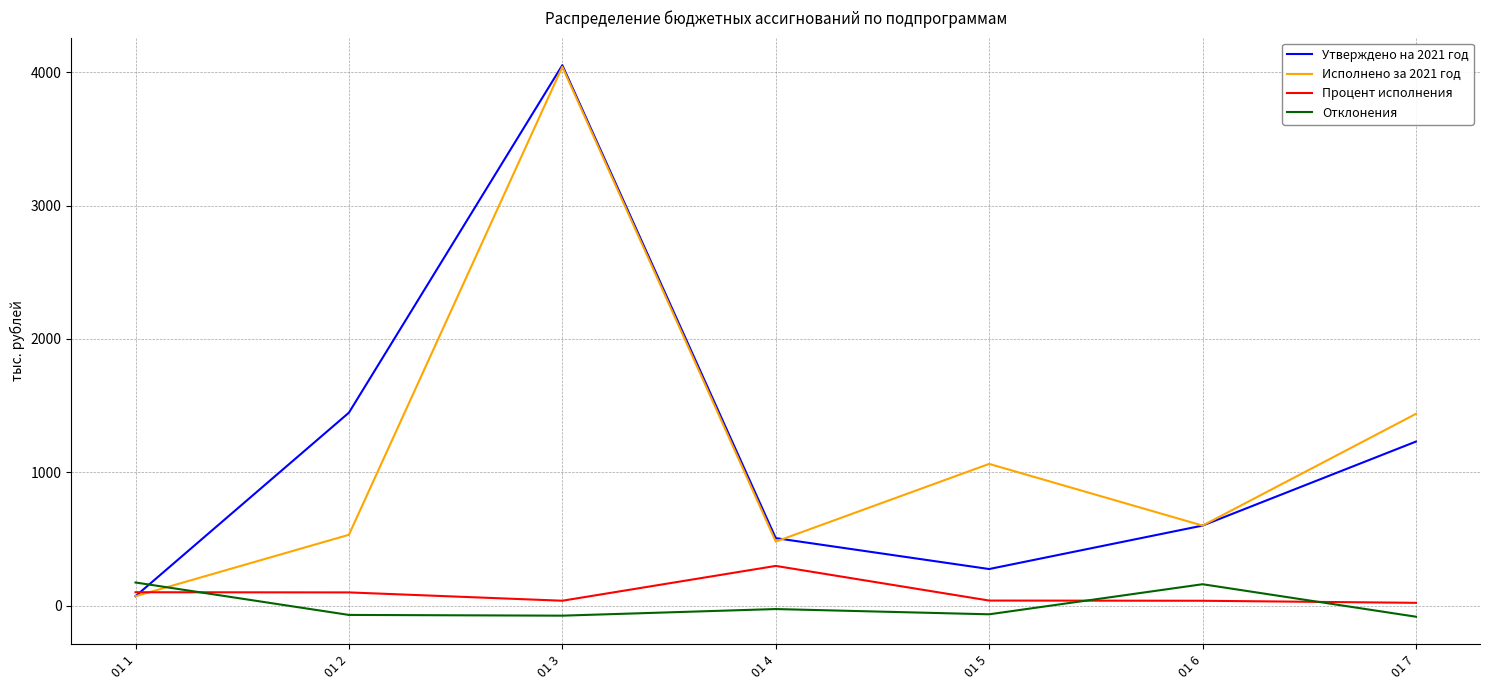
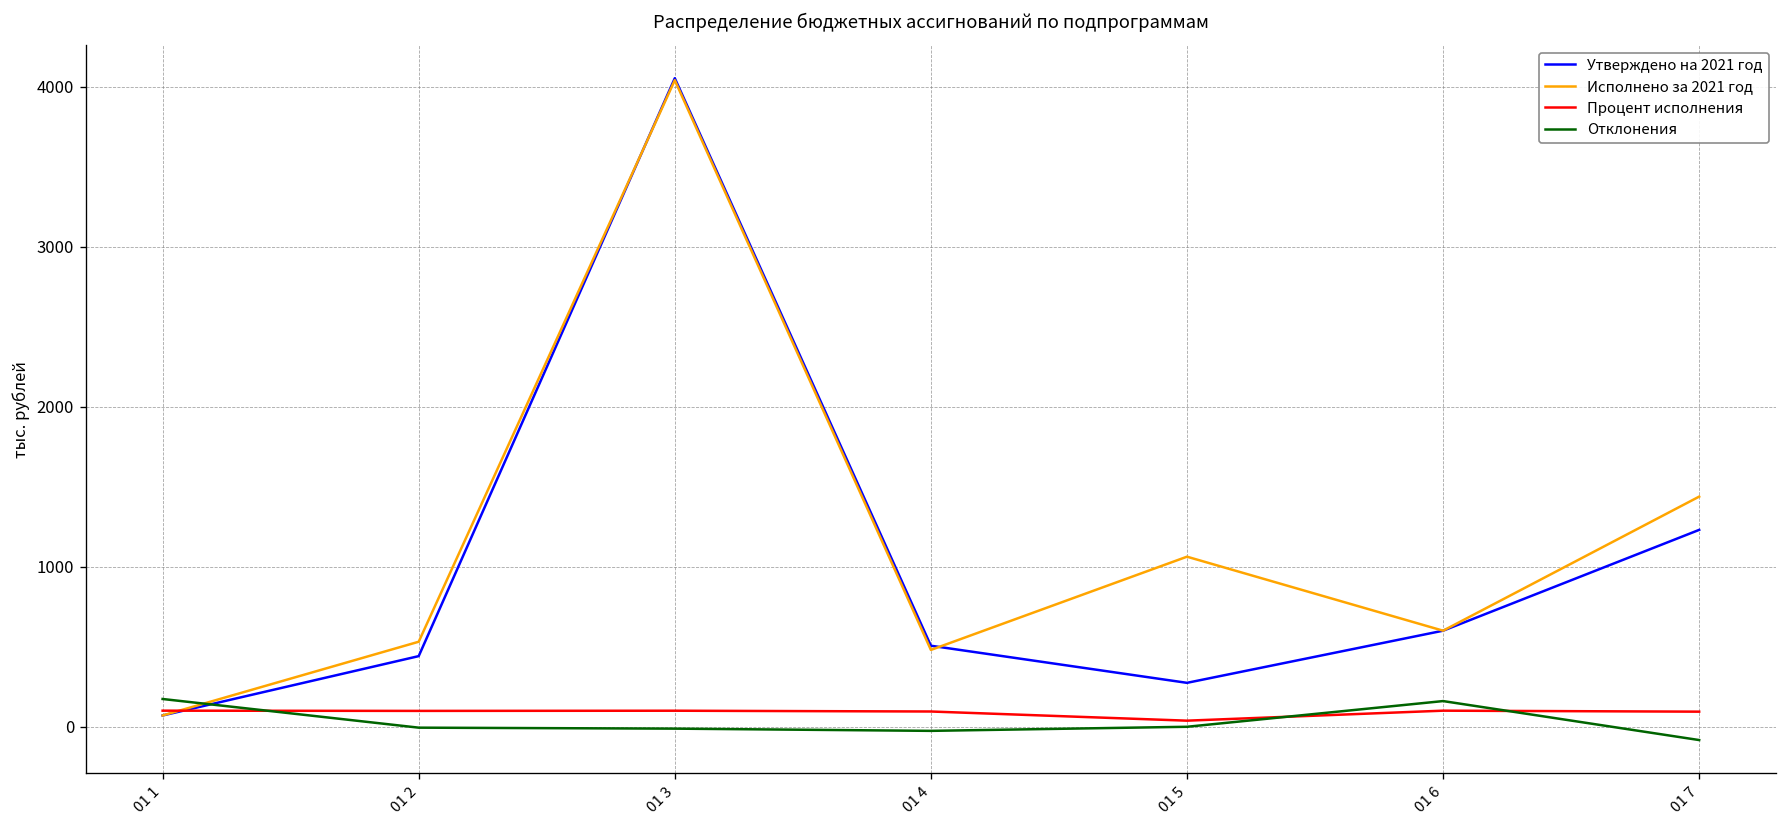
  {
    "Утверждено на 2021 год": {
-     "01 2": 1450,
+     "01 2": 440,
      "01 4": 510,
      "01 5": 270,
      "01 7": 1230
    },
    "Исполнено за 2021 год": {
      "01 2": 530,
      "01 4": 480,
      "01 5": 1060,
      "01 7": 1440
    },
    "Процент исполнения": {
      "01 1": 100,
      "01 2": 100,
-     "01 3": 40,
-     "01 4": 300,
+     "01 3": 100,
+     "01 4": 90,
      "01 5": 40,
-     "01 6": 40,
-     "01 7": 20
+     "01 6": 100,
+     "01 7": 90
    },
    "Отклонения": {
      "01 1": 170,
-     "01 2": -70,
-     "01 3": -80,
+     "01 2": -10,
+     "01 3": -10,
      "01 4": -30,
-     "01 5": -70,
+     "01 5": 0,
      "01 6": 160,
      "01 7": -80
    }
  }
